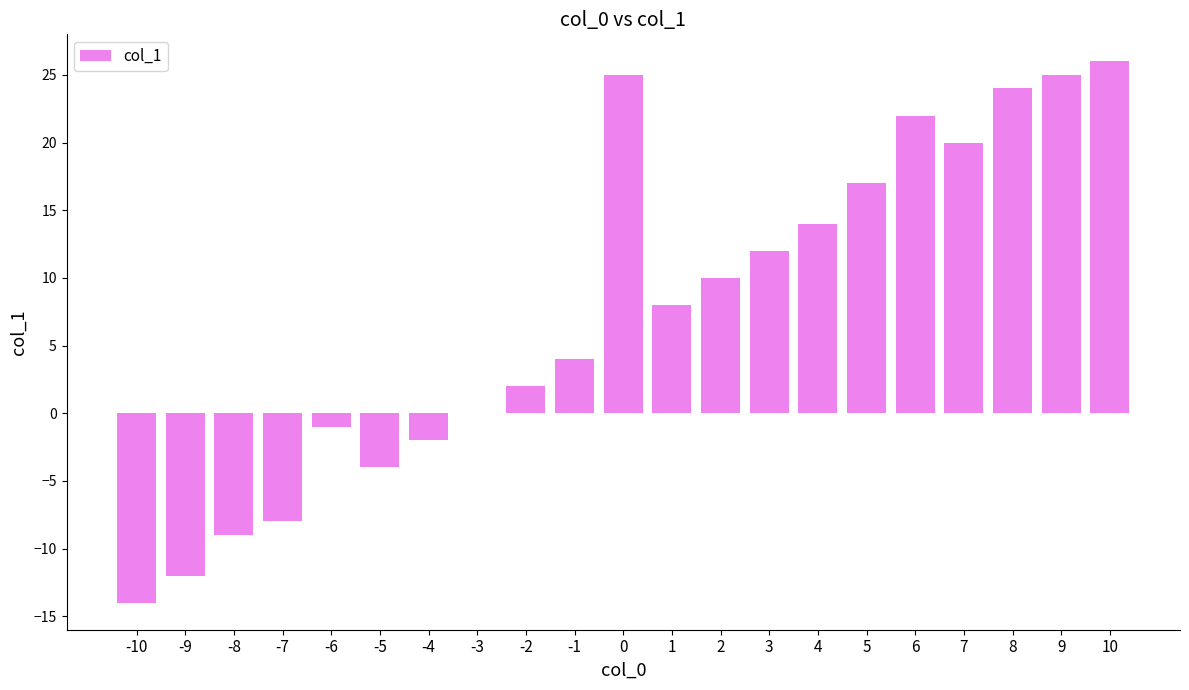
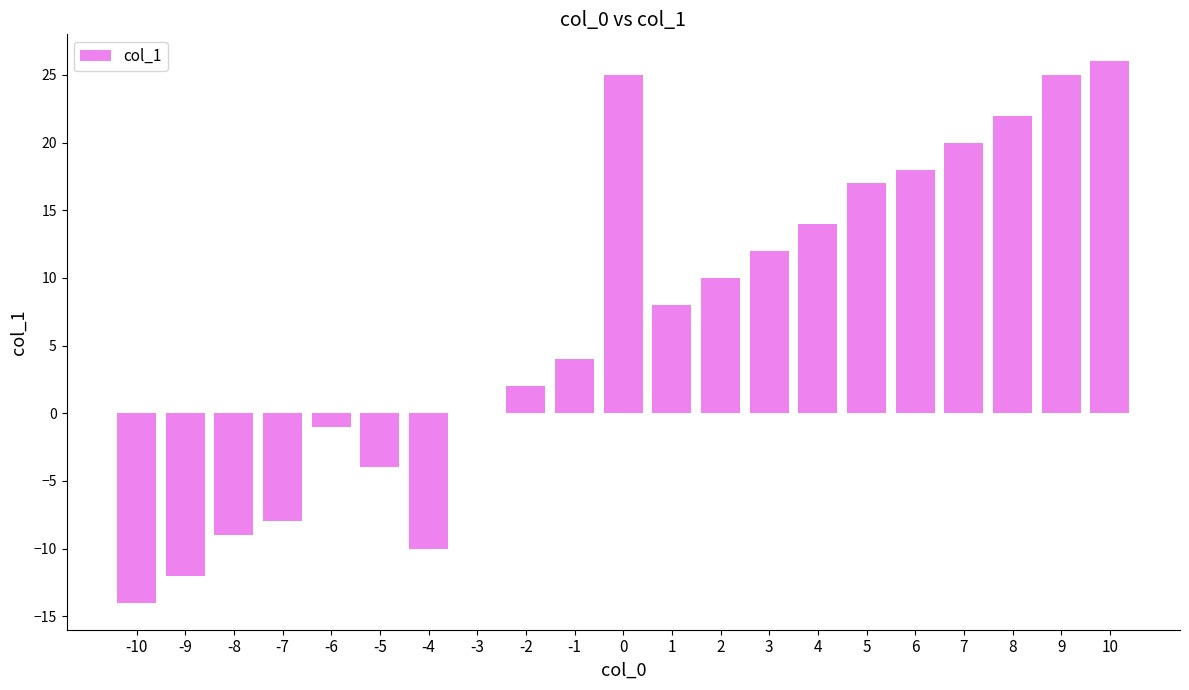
  {
    "-10": -14,
    "-9": -12,
    "-8": -9,
    "-7": -8,
    "-6": -1,
    "-5": -4,
-   "-4": -2,
+   "-4": -10,
    "-3": 0,
    "-2": 2,
    "-1": 4,
    "0": 25,
    "1": 8,
    "2": 10,
    "3": 12,
    "4": 14,
    "5": 17,
-   "6": 22,
+   "6": 18,
    "7": 20,
-   "8": 24,
+   "8": 22,
    "9": 25,
    "10": 26
  }
